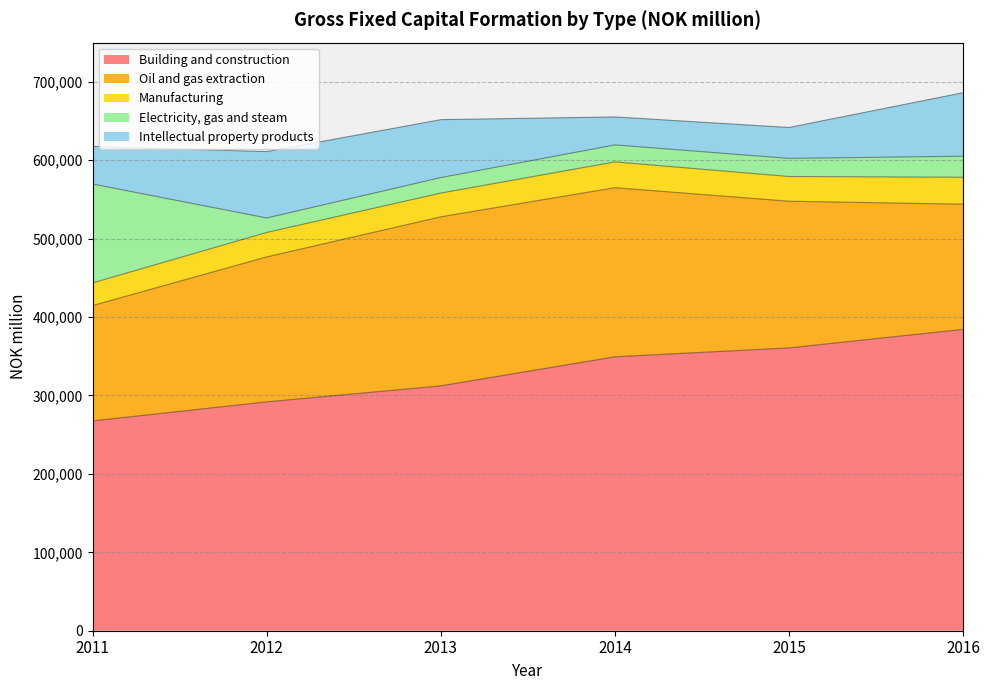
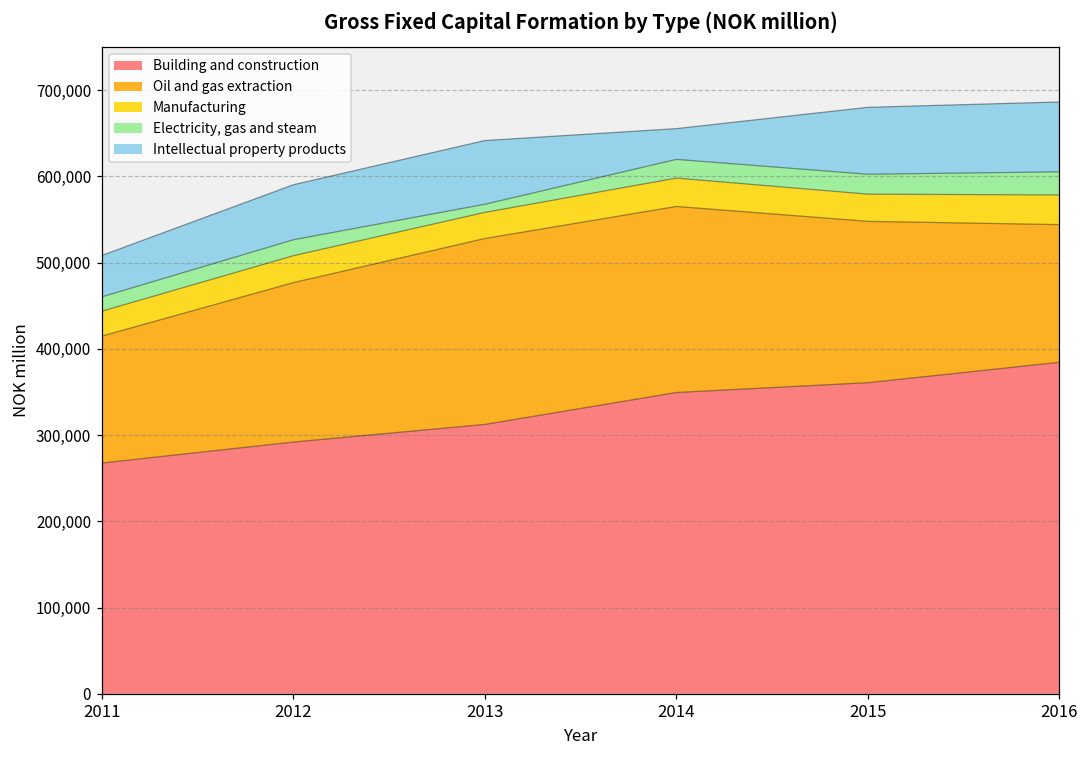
  {
    "Building and construction": {
      "2011": "270,000",
      "2012": "290,000",
      "2013": "310,000",
      "2014": "350,000",
      "2015": "360,000",
      "2016": "380,000"
    },
    "Electricity, gas and steam": {
-     "2011": "130,000",
+     "2011": "20,000",
      "2012": "20,000",
-     "2013": "20,000",
+     "2013": "10,000",
      "2014": "20,000",
      "2015": "20,000",
      "2016": "30,000"
    },
    "Intellectual property products": {
      "2011": "50,000",
-     "2012": "80,000",
+     "2012": "60,000",
      "2013": "70,000",
      "2014": "40,000",
-     "2015": "40,000",
+     "2015": "80,000",
      "2016": "80,000"
    }
  }
